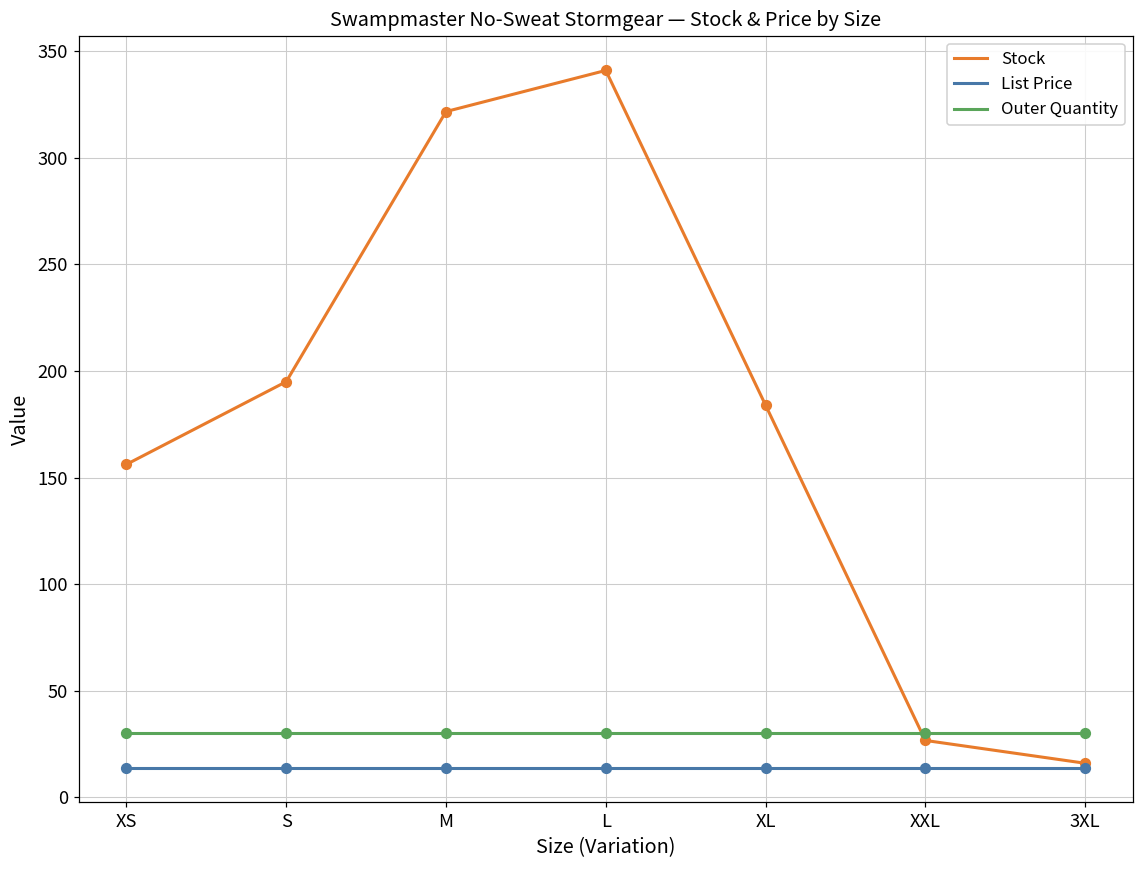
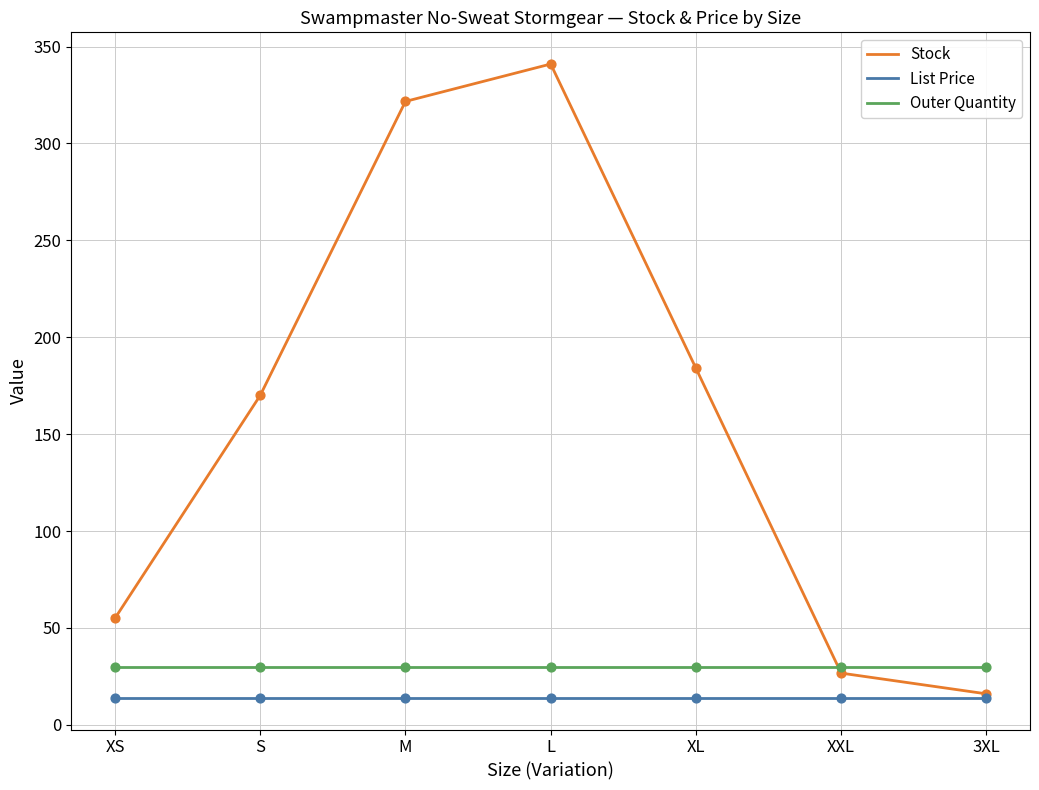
  {
    "Stock": {
-     "XS": 156,
-     "S": 195,
+     "XS": 55,
+     "S": 170,
      "M": 322,
      "L": 341,
      "XL": 184,
      "XXL": 27,
      "3XL": 16
    },
    "List Price": {
      "XS": 14,
      "S": 14,
      "M": 14,
      "L": 14,
      "XL": 14,
      "XXL": 14,
      "3XL": 14
    },
    "Outer Quantity": {
      "XS": 30,
      "S": 30,
      "M": 30,
      "L": 30,
      "XL": 30,
      "XXL": 30,
      "3XL": 30
    }
  }
